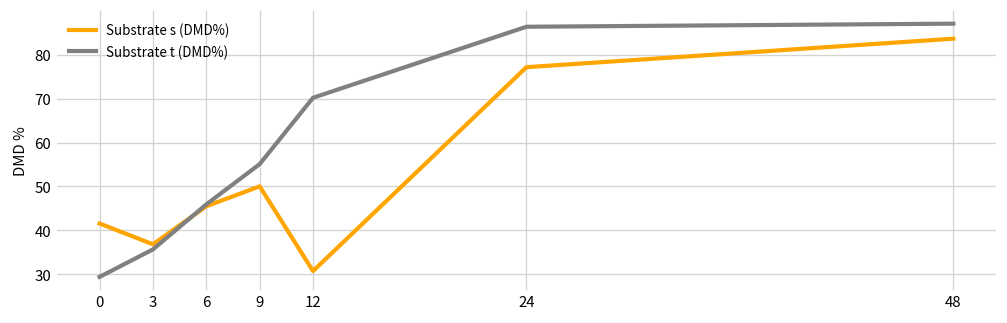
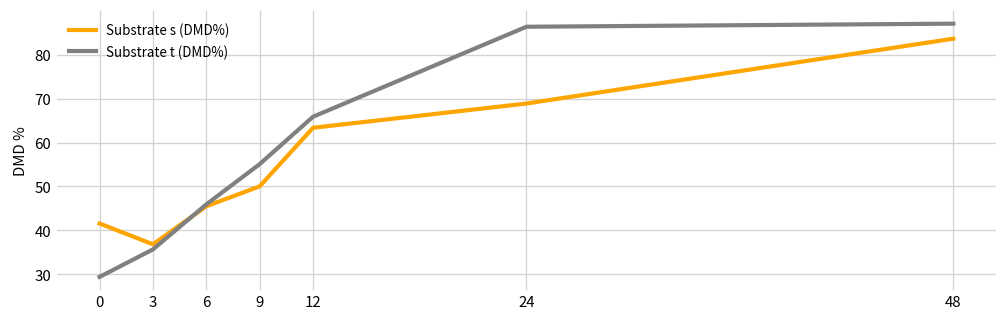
  {
    "Substrate s (DMD%)": {
      "0": 42,
      "3": 37,
      "9": 50,
-     "12": 31,
-     "24": 77,
+     "12": 63,
+     "24": 69,
      "48": 84
    },
    "Substrate t (DMD%)": {
      "0": 29,
      "3": 36,
      "9": 55,
-     "12": 70,
+     "12": 66,
      "24": 86,
      "48": 87
    }
  }
